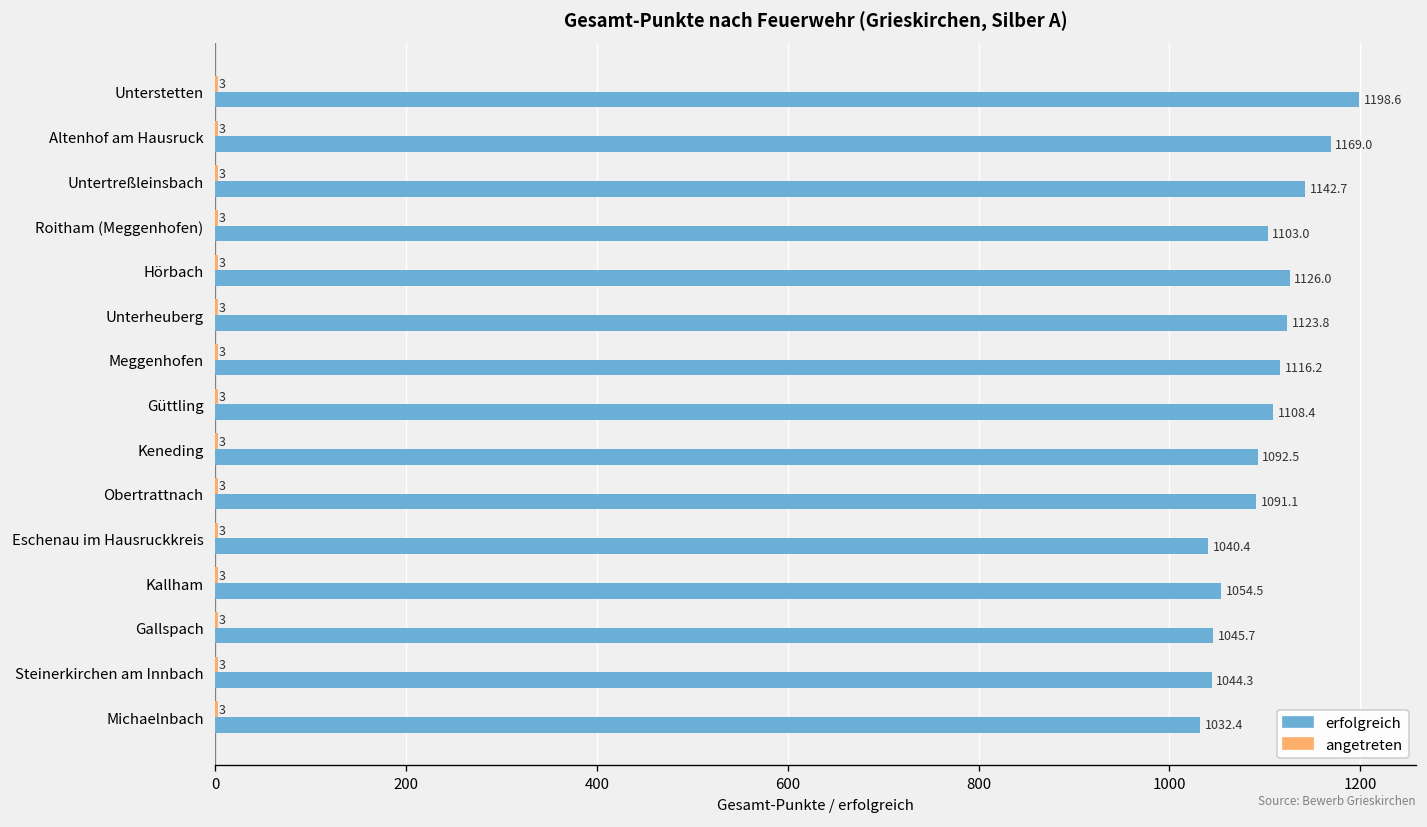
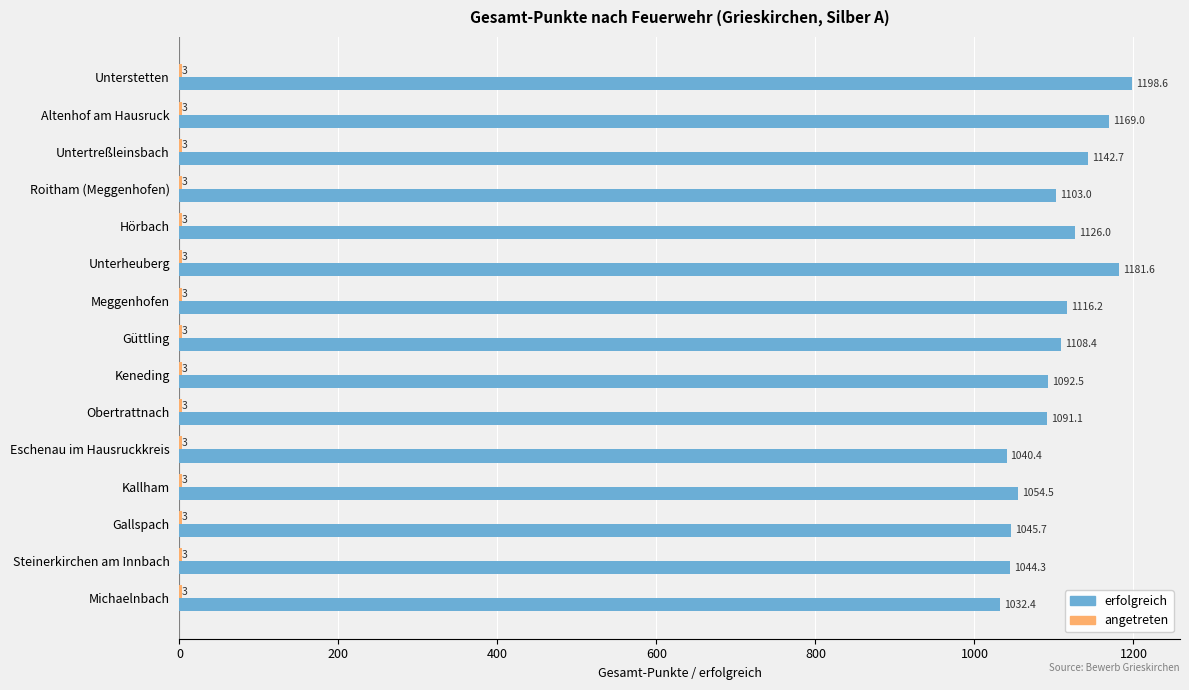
  {
    "erfolgreich": {
      "Unterstetten": 1198.6,
      "Altenhof am Hausruck": 1169.0,
      "Untertreßleinsbach": 1142.7,
      "Roitham (Meggenhofen)": 1103.0,
      "Hörbach": 1126.0,
-     "Unterheuberg": 1123.8,
+     "Unterheuberg": 1181.6,
      "Meggenhofen": 1116.2,
      "Güttling": 1108.4,
      "Keneding": 1092.5,
      "Obertrattnach": 1091.1,
      "Eschenau im Hausruckkreis": 1040.4,
      "Kallham": 1054.5,
      "Gallspach": 1045.7,
      "Steinerkirchen am Innbach": 1044.3,
      "Michaelnbach": 1032.4
    },
    "angetreten": {
      "Unterstetten": 3,
      "Altenhof am Hausruck": 3,
      "Untertreßleinsbach": 3,
      "Roitham (Meggenhofen)": 3,
      "Hörbach": 3,
      "Unterheuberg": 3,
      "Meggenhofen": 3,
      "Güttling": 3,
      "Keneding": 3,
      "Obertrattnach": 3,
      "Eschenau im Hausruckkreis": 3,
      "Kallham": 3,
      "Gallspach": 3,
      "Steinerkirchen am Innbach": 3,
      "Michaelnbach": 3
    }
  }
